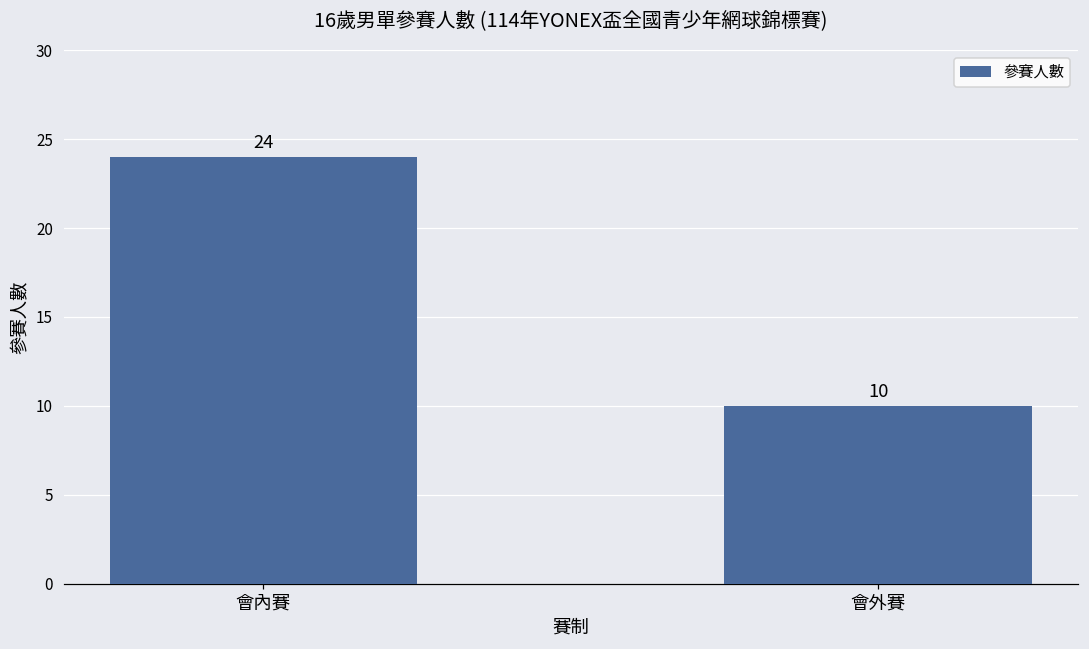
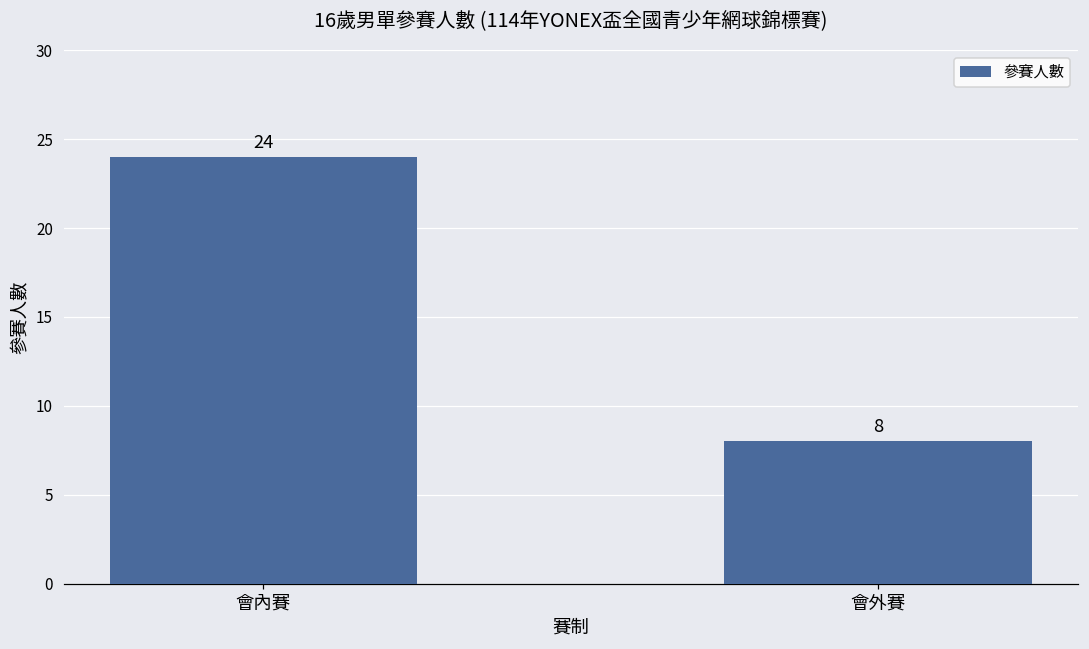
  {
    "會內賽": 24,
-   "會外賽": 10
+   "會外賽": 8
  }
